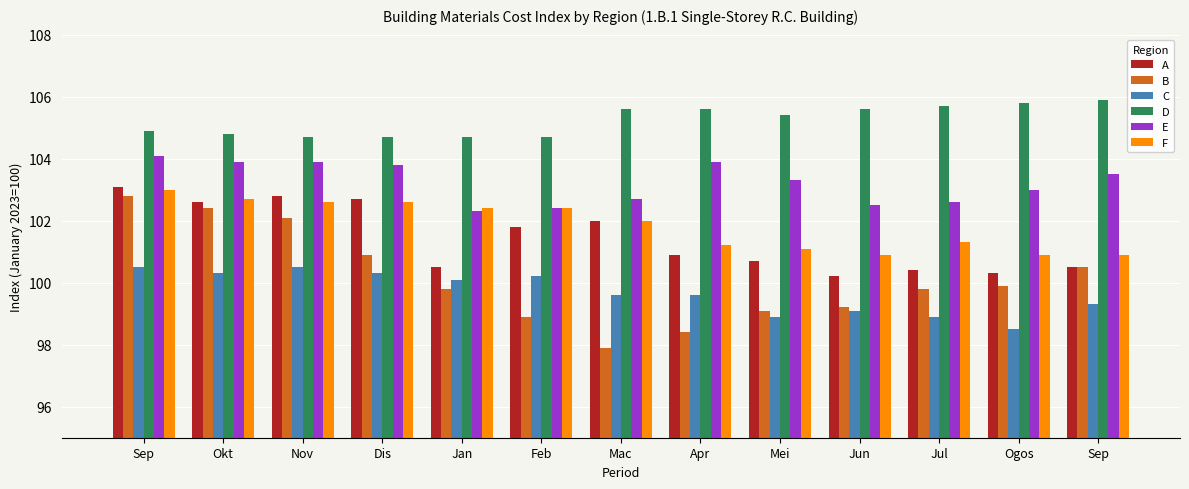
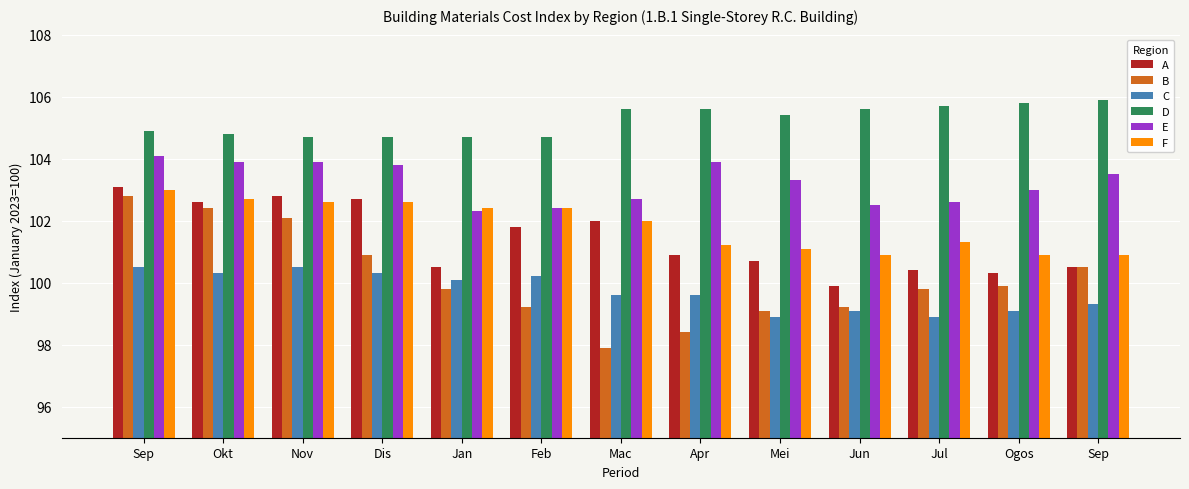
  {
    "A": {
      "Okt": 102.6,
      "Nov": 102.8,
      "Dis": 102.7,
      "Jan": 100.5,
      "Feb": 101.8,
      "Mac": 102.0,
      "Apr": 100.9,
      "Mei": 100.7,
-     "Jun": 100.2,
+     "Jun": 99.9,
      "Jul": 100.4,
      "Ogos": 100.3
    },
    "B": {
      "Okt": 102.4,
      "Nov": 102.1,
      "Dis": 100.9,
      "Jan": 99.8,
-     "Feb": 98.9,
+     "Feb": 99.2,
      "Mac": 97.9,
      "Apr": 98.4,
      "Mei": 99.1,
      "Jun": 99.2,
      "Jul": 99.8,
      "Ogos": 99.9
    },
    "C": {
      "Okt": 100.3,
      "Nov": 100.5,
      "Dis": 100.3,
      "Jan": 100.1,
      "Feb": 100.2,
      "Mac": 99.6,
      "Apr": 99.6,
      "Mei": 98.9,
      "Jun": 99.1,
      "Jul": 98.9,
-     "Ogos": 98.5
+     "Ogos": 99.1
    },
    "D": {
      "Okt": 104.8,
      "Nov": 104.7,
      "Dis": 104.7,
      "Jan": 104.7,
      "Feb": 104.7,
      "Mac": 105.6,
      "Apr": 105.6,
      "Mei": 105.4,
      "Jun": 105.6,
      "Jul": 105.7,
      "Ogos": 105.8
    },
    "E": {
      "Okt": 103.9,
      "Nov": 103.9,
      "Dis": 103.8,
      "Jan": 102.3,
      "Feb": 102.4,
      "Mac": 102.7,
      "Apr": 103.9,
      "Mei": 103.3,
      "Jun": 102.5,
      "Jul": 102.6,
      "Ogos": 103.0
    },
    "F": {
      "Okt": 102.7,
      "Nov": 102.6,
      "Dis": 102.6,
      "Jan": 102.4,
      "Feb": 102.4,
      "Mac": 102.0,
      "Apr": 101.2,
      "Mei": 101.1,
      "Jun": 100.9,
      "Jul": 101.3,
      "Ogos": 100.9
    }
  }
